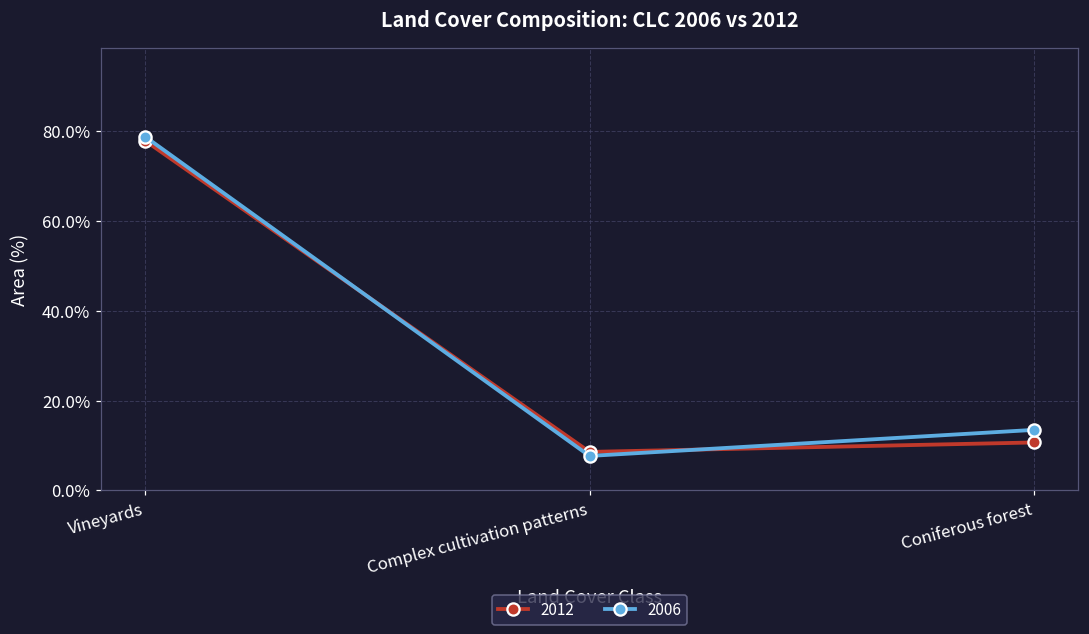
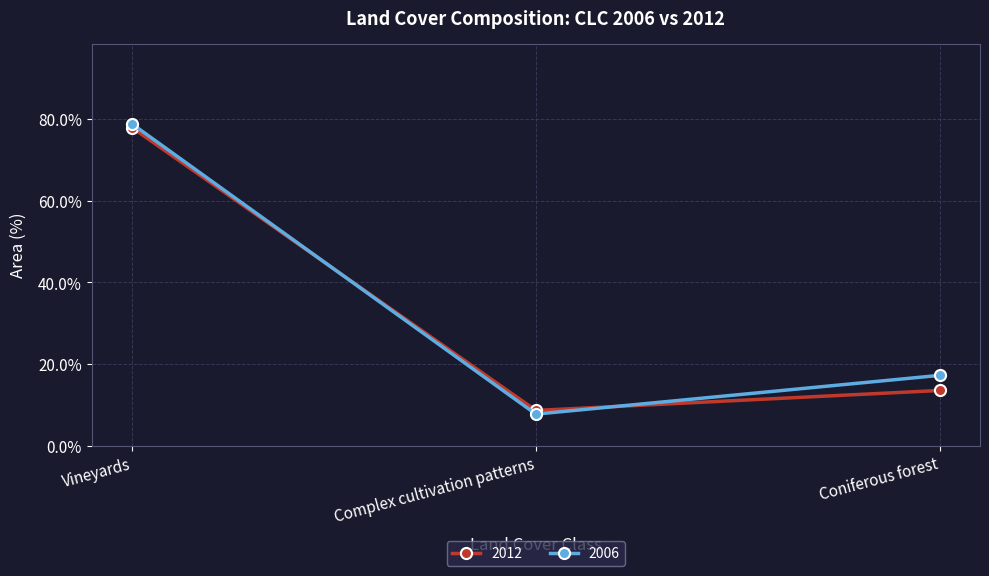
  {
    "2012": {
      "Vineyards": "78%",
      "Complex cultivation patterns": "9%",
-     "Coniferous forest": "11%"
+     "Coniferous forest": "14%"
    },
    "2006": {
      "Vineyards": "79%",
      "Complex cultivation patterns": "8%",
-     "Coniferous forest": "14%"
+     "Coniferous forest": "17%"
    }
  }
